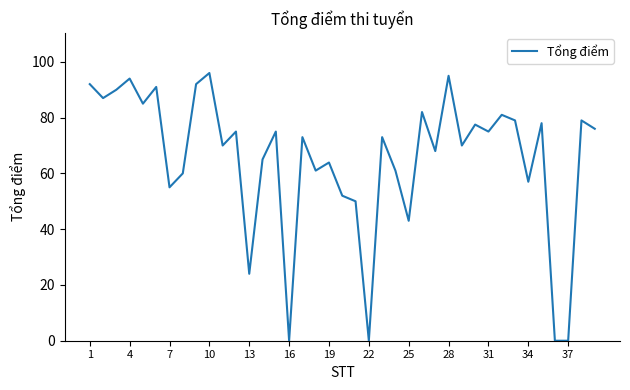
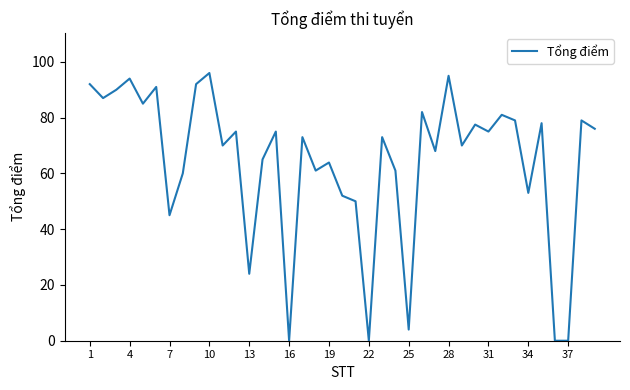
  {
    "1": 92,
    "4": 94,
-   "7": 55,
+   "7": 45,
    "10": 96,
    "13": 24,
    "16": 0,
    "19": 64,
    "22": 0,
-   "25": 43,
+   "25": 4,
    "28": 95,
    "31": 75,
-   "34": 57,
+   "34": 53,
    "37": 0
  }
